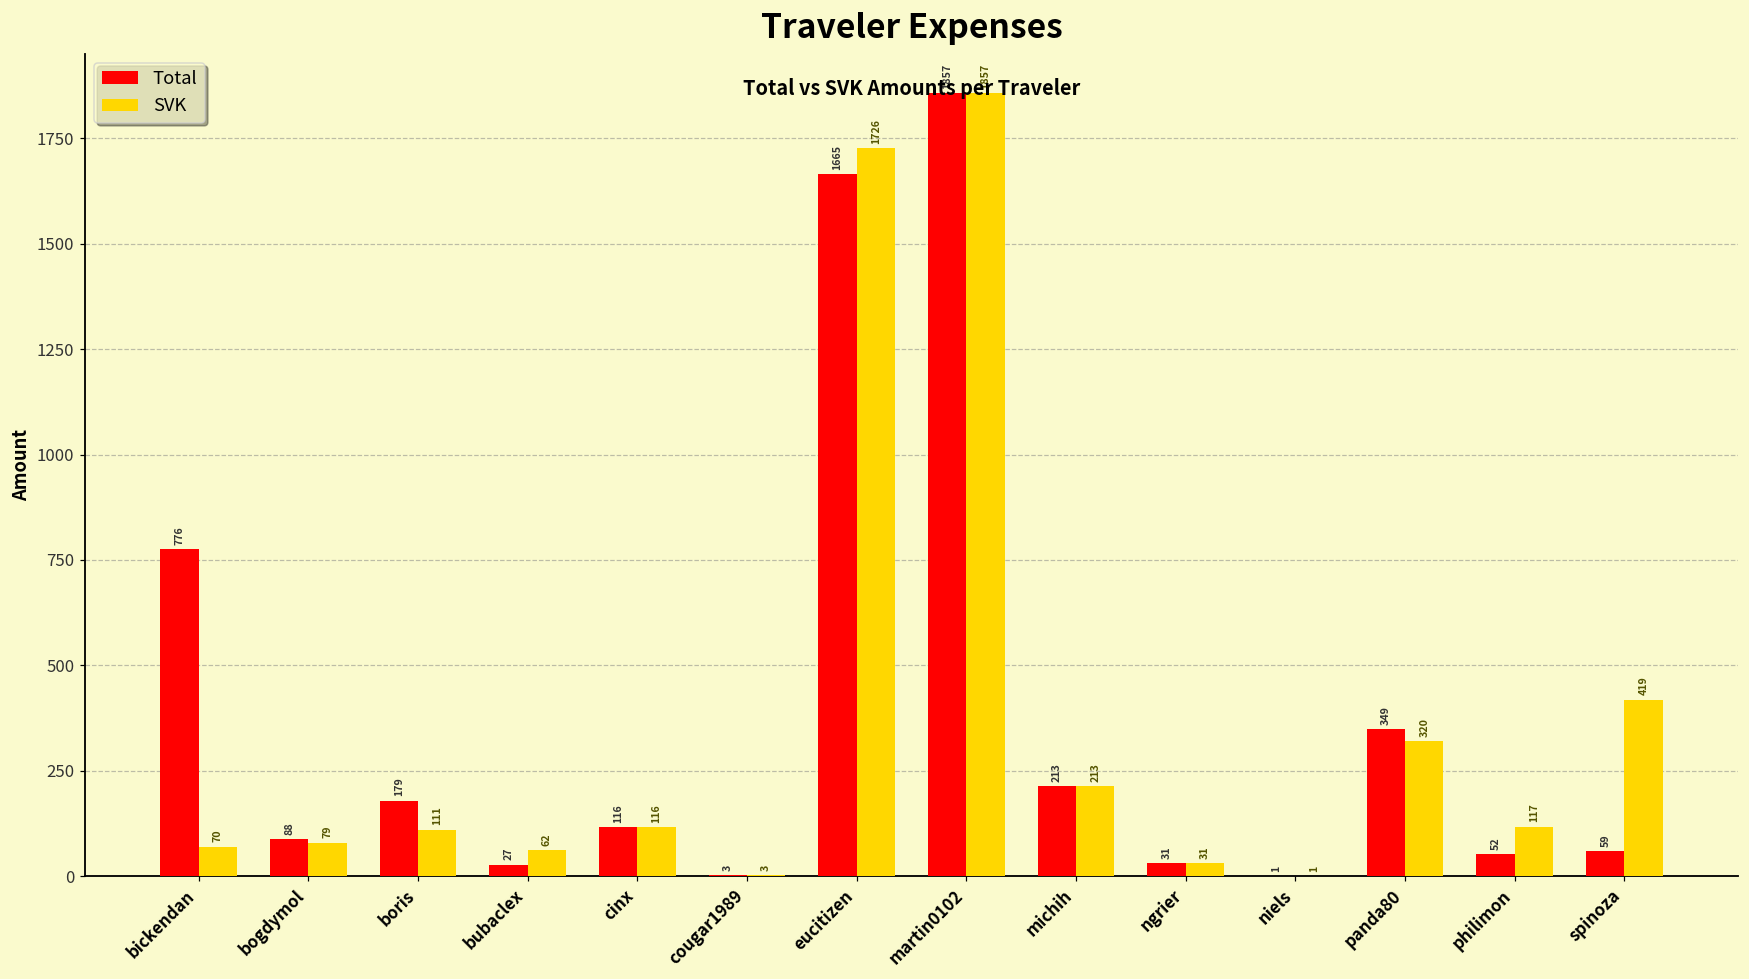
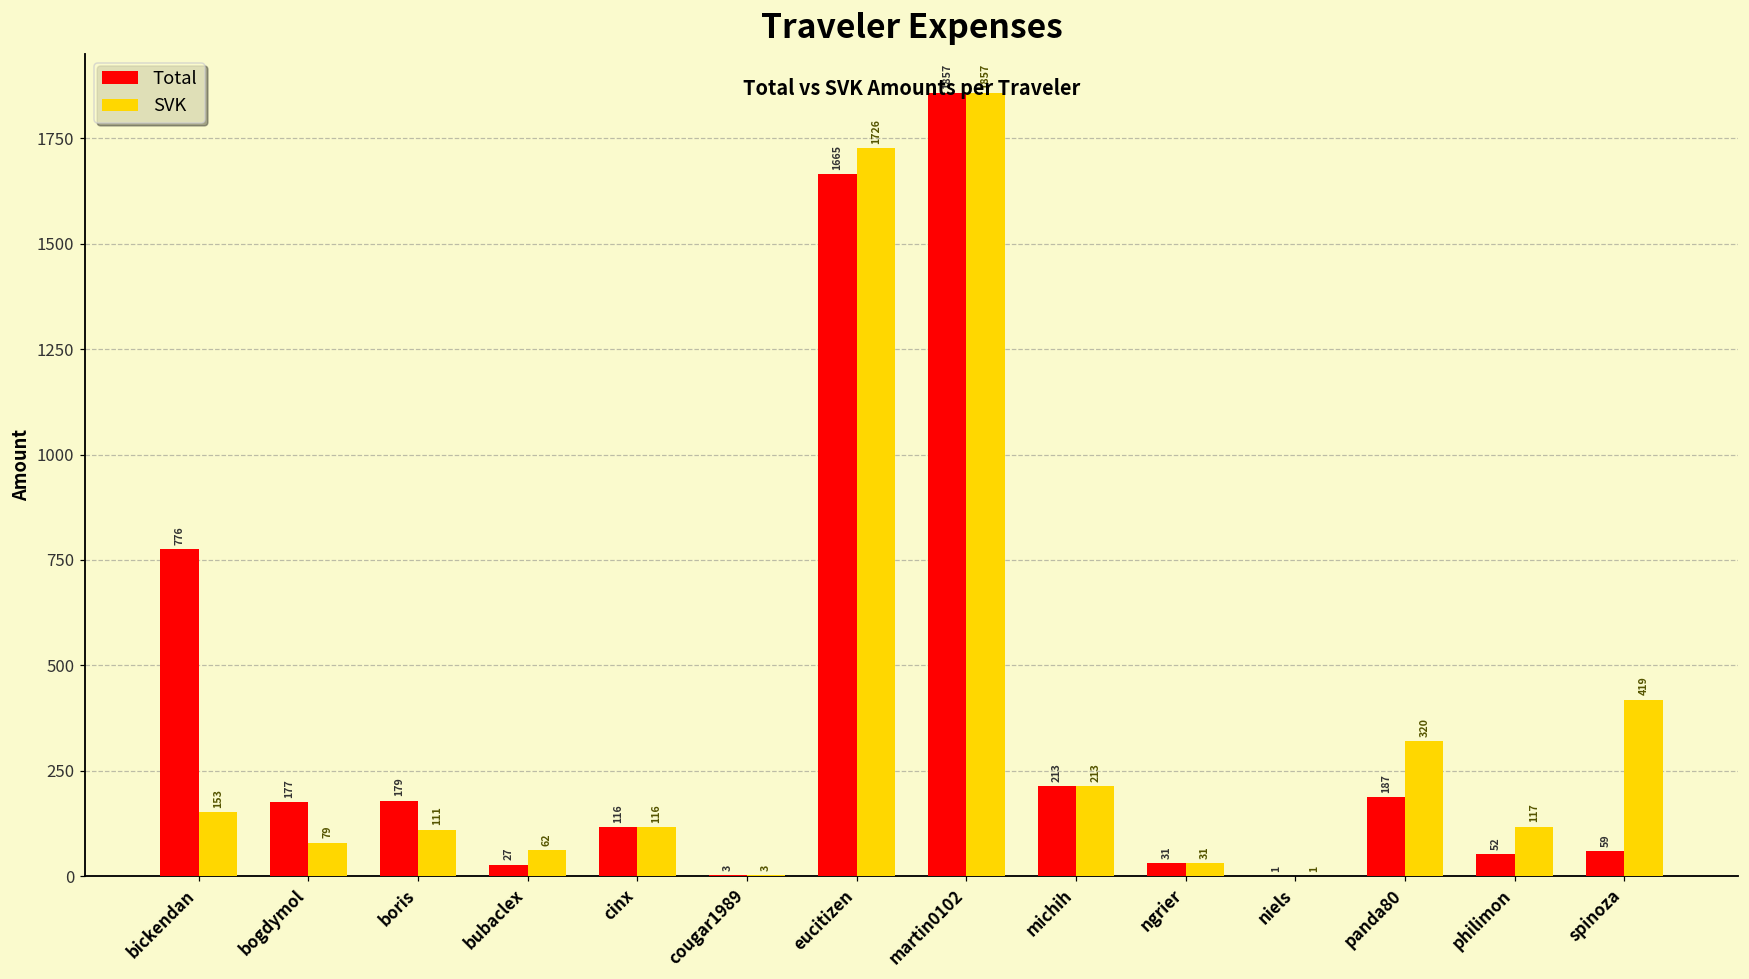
  {
    "Total": {
      "bickendan": 776,
-     "bogdymol": 88,
+     "bogdymol": 177,
      "boris": 179,
      "bubaclex": 27,
      "cinx": 116,
      "cougar1989": 3,
      "eucitizen": 1665,
      "michih": 213,
      "ngrier": 31,
      "niels": 1,
-     "panda80": 349,
+     "panda80": 187,
      "philimon": 52,
      "spinoza": 59
    },
    "SVK": {
-     "bickendan": 70,
+     "bickendan": 153,
      "bogdymol": 79,
      "boris": 111,
      "bubaclex": 62,
      "cinx": 116,
      "cougar1989": 3,
      "eucitizen": 1726,
      "michih": 213,
      "ngrier": 31,
      "niels": 1,
      "panda80": 320,
      "philimon": 117,
      "spinoza": 419
    }
  }
